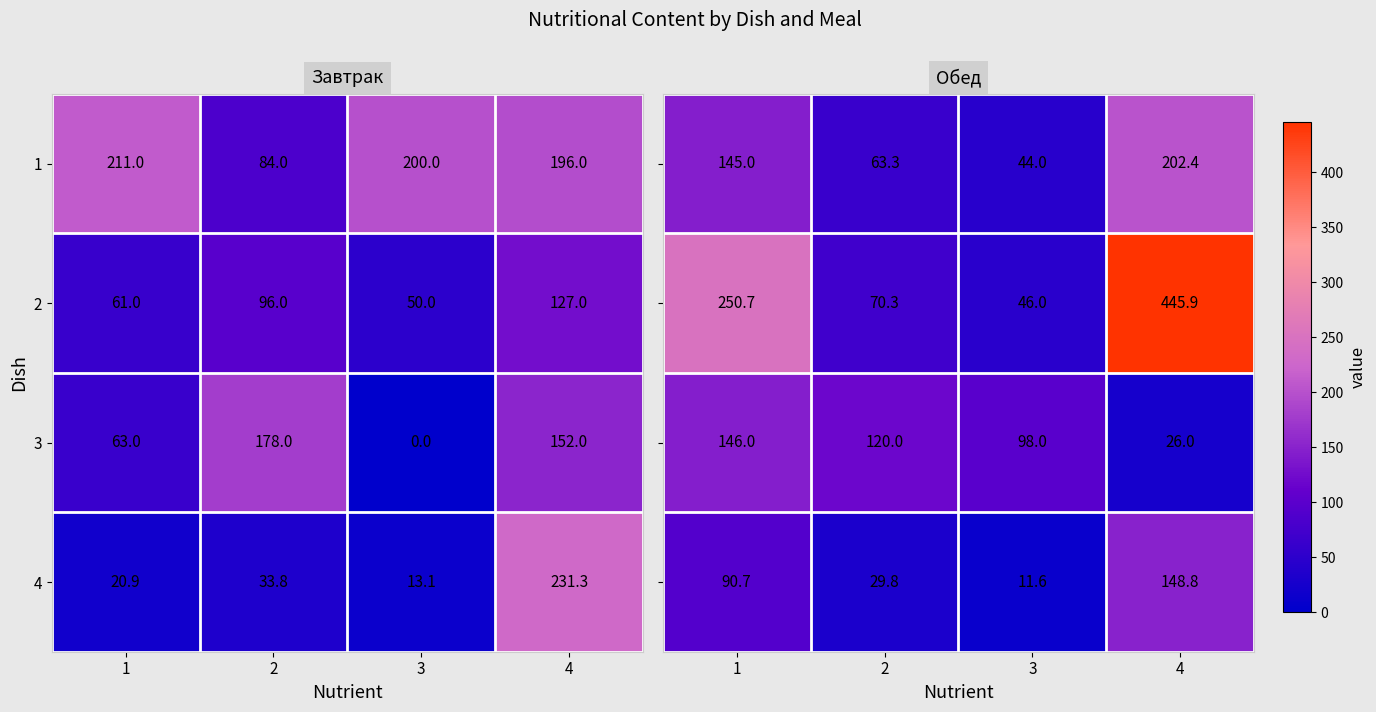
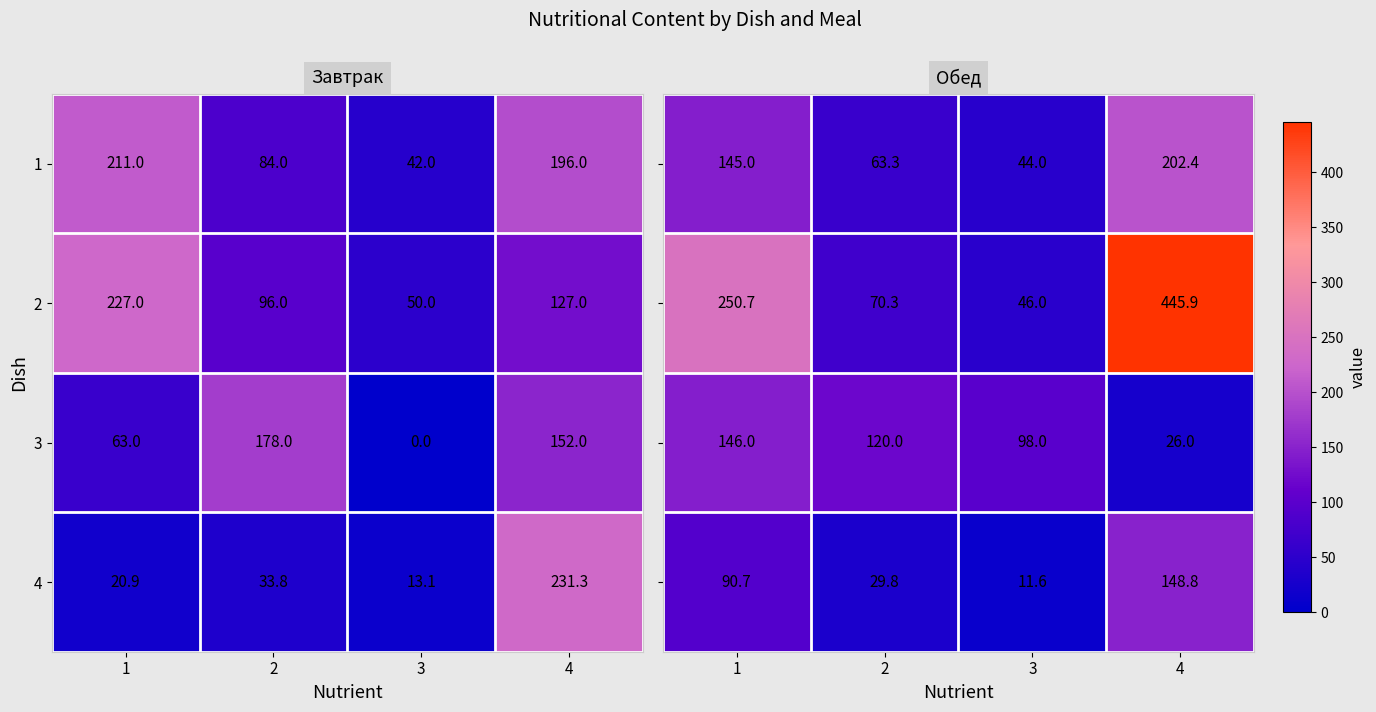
  {
    "Завтрак": {
      "1": {
        "1": 211.0,
        "2": 84.0,
-       "3": 200.0,
+       "3": 42.0,
        "4": 196.0
      },
      "2": {
-       "1": 61.0,
+       "1": 227.0,
        "2": 96.0,
        "3": 50.0,
        "4": 127.0
      },
      "3": {
        "1": 63.0,
        "2": 178.0,
        "3": 0.0,
        "4": 152.0
      },
      "4": {
        "1": 20.9,
        "2": 33.8,
        "3": 13.1,
        "4": 231.3
      }
    }
  }
